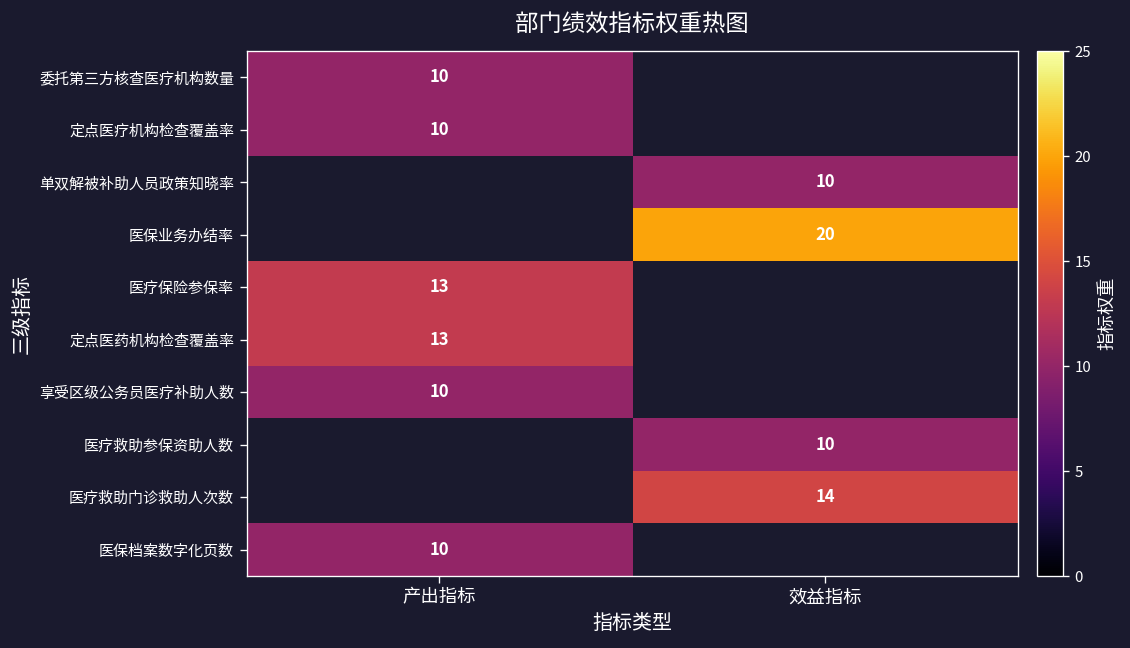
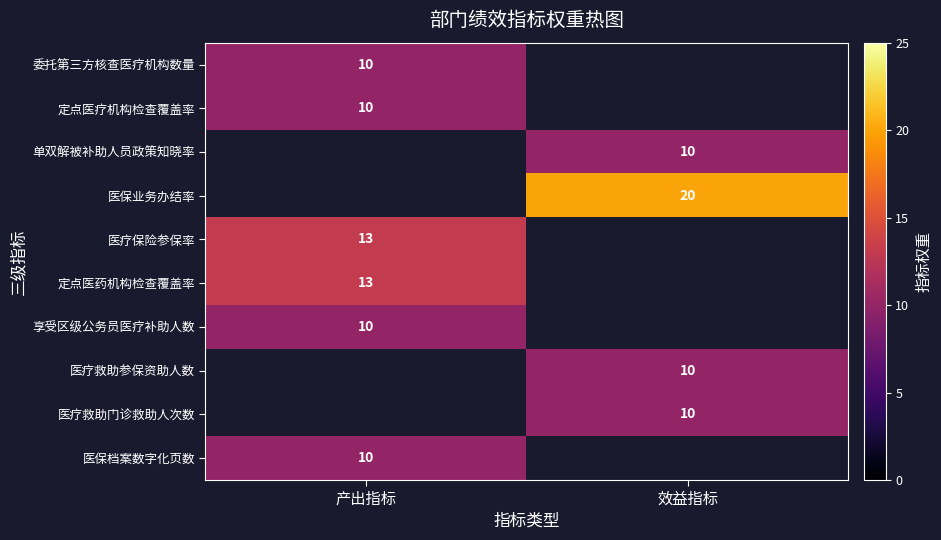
  {
    "委托第三方核查医疗机构数量": {
      "产出指标": 10
    },
    "定点医疗机构检查覆盖率": {
      "产出指标": 10
    },
    "单双解被补助人员政策知晓率": {
      "效益指标": 10
    },
    "医保业务办结率": {
      "效益指标": 20
    },
    "医疗保险参保率": {
      "产出指标": 13
    },
    "定点医药机构检查覆盖率": {
      "产出指标": 13
    },
    "享受区级公务员医疗补助人数": {
      "产出指标": 10
    },
    "医疗救助参保资助人数": {
      "效益指标": 10
    },
    "医疗救助门诊救助人次数": {
-     "效益指标": 14
+     "效益指标": 10
    },
    "医保档案数字化页数": {
      "产出指标": 10
    }
  }
